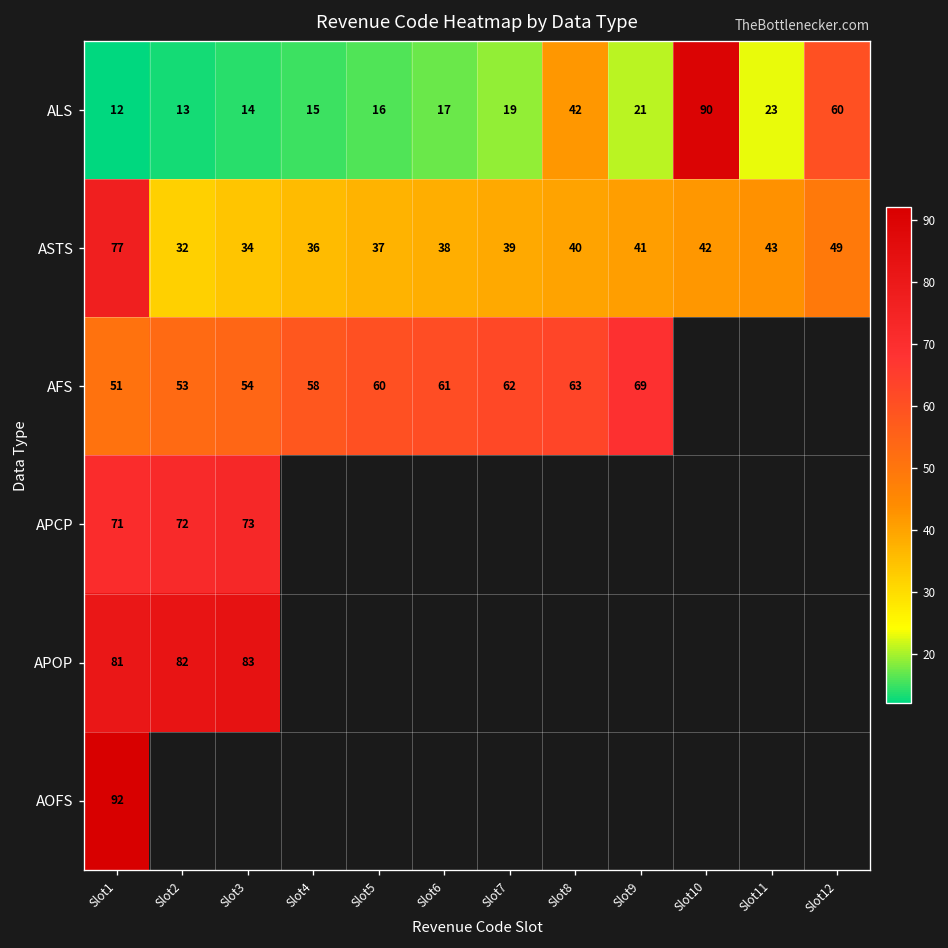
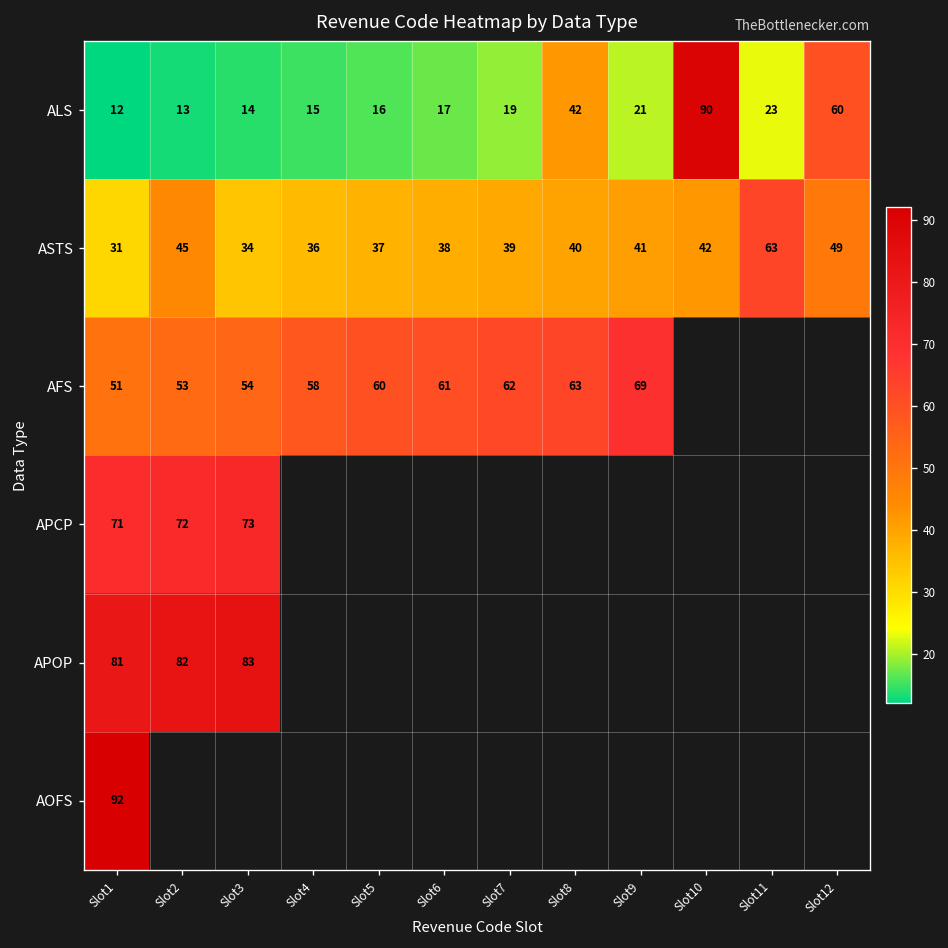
  {
    "ALS": {
      "Slot1": 12,
      "Slot2": 13,
      "Slot3": 14,
      "Slot4": 15,
      "Slot5": 16,
      "Slot6": 17,
      "Slot7": 19,
      "Slot8": 42,
      "Slot9": 21,
      "Slot10": 90,
      "Slot11": 23,
      "Slot12": 60
    },
    "ASTS": {
-     "Slot1": 77,
-     "Slot2": 32,
+     "Slot1": 31,
+     "Slot2": 45,
      "Slot3": 34,
      "Slot4": 36,
      "Slot5": 37,
      "Slot6": 38,
      "Slot7": 39,
      "Slot8": 40,
      "Slot9": 41,
      "Slot10": 42,
-     "Slot11": 43,
+     "Slot11": 63,
      "Slot12": 49
    },
    "AFS": {
      "Slot1": 51,
      "Slot2": 53,
      "Slot3": 54,
      "Slot4": 58,
      "Slot5": 60,
      "Slot6": 61,
      "Slot7": 62,
      "Slot8": 63,
      "Slot9": 69
    },
    "APCP": {
      "Slot1": 71,
      "Slot2": 72,
      "Slot3": 73
    },
    "APOP": {
      "Slot1": 81,
      "Slot2": 82,
      "Slot3": 83
    },
    "AOFS": {
      "Slot1": 92
    }
  }
